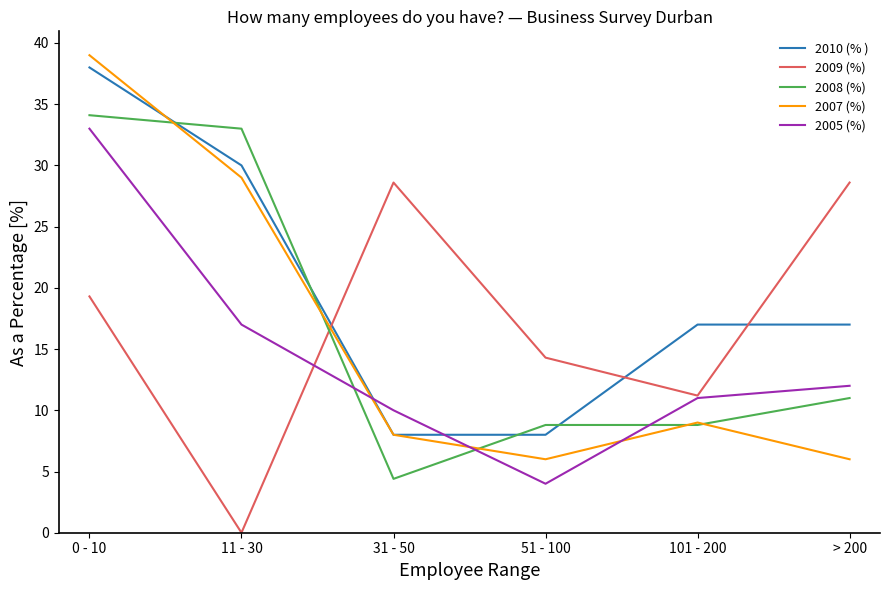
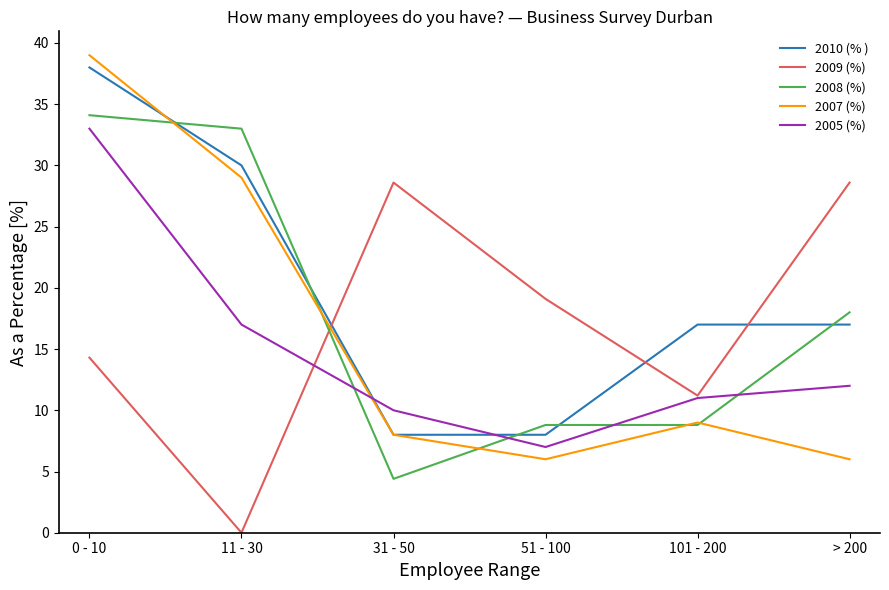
  {
    "2010 (% )": {
      "0 - 10": 38.0,
      "11 - 30": 30.0,
      "51 - 100": 8.0,
      "101 - 200": 17.0,
      "> 200": 17.0
    },
    "2009 (%)": {
-     "0 - 10": 19.3,
+     "0 - 10": 14.3,
      "11 - 30": 0.0,
      "31 - 50": 28.6,
-     "51 - 100": 14.3,
+     "51 - 100": 19.1,
      "> 200": 28.6
    },
    "2008 (%)": {
      "0 - 10": 34,
      "11 - 30": 33,
      "31 - 50": 4.4,
      "51 - 100": 9,
-     "> 200": 11
+     "> 200": 18
    },
    "2007 (%)": {
      "0 - 10": 39.0,
      "11 - 30": 29.0,
      "51 - 100": 6.0,
      "> 200": 6.0
    },
    "2005 (%)": {
      "0 - 10": 33,
      "11 - 30": 17,
      "31 - 50": 10,
-     "51 - 100": 4,
+     "51 - 100": 7,
      "> 200": 12
    }
  }
